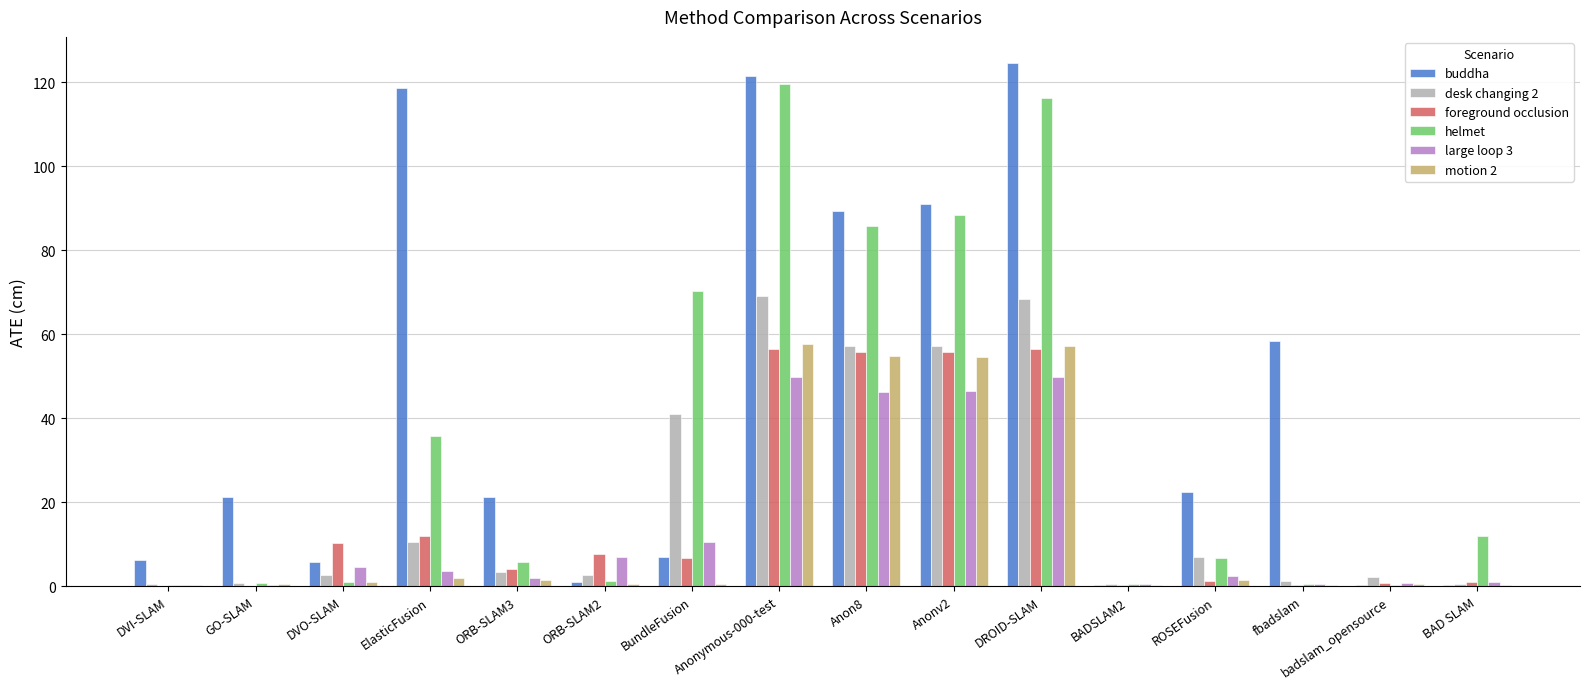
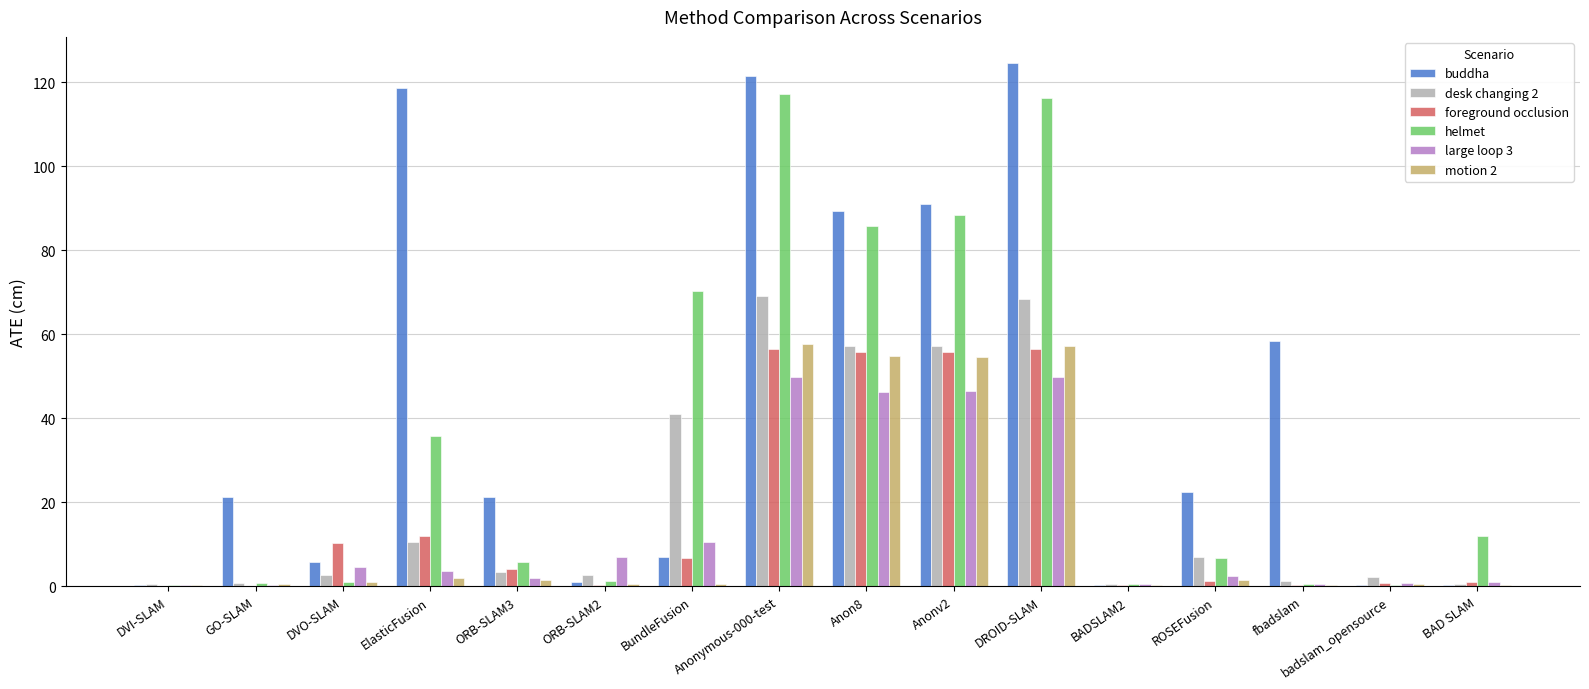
  {
    "buddha": {
-     "DVI-SLAM": 6,
+     "DVI-SLAM": 0,
      "GO-SLAM": 21,
      "DVO-SLAM": 6,
      "ElasticFusion": 119,
      "ORB-SLAM3": 21,
      "ORB-SLAM2": 1,
      "BundleFusion": 7,
      "Anonymous-000-test": 122,
      "Anon8": 89,
      "Anonv2": 91,
      "DROID-SLAM": 125,
      "ROSEFusion": 23,
      "fbadslam": 59
    },
    "foreground occlusion": {
      "DVO-SLAM": 10,
      "ElasticFusion": 12,
      "ORB-SLAM3": 4,
-     "ORB-SLAM2": 8,
+     "ORB-SLAM2": 0,
      "BundleFusion": 7,
      "Anonymous-000-test": 57,
      "Anon8": 56,
      "Anonv2": 56,
      "DROID-SLAM": 57,
      "ROSEFusion": 1,
      "badslam_opensource": 1,
      "BAD SLAM": 1
    },
    "helmet": {
      "GO-SLAM": 1,
      "DVO-SLAM": 1,
      "ElasticFusion": 36,
      "ORB-SLAM3": 6,
      "ORB-SLAM2": 1,
      "BundleFusion": 70,
-     "Anonymous-000-test": 120,
+     "Anonymous-000-test": 117,
      "Anon8": 86,
      "Anonv2": 88,
      "DROID-SLAM": 116,
      "ROSEFusion": 7,
      "BAD SLAM": 12
    },
    "motion 2": {
      "DVO-SLAM": 1,
      "ElasticFusion": 2,
      "ORB-SLAM3": 2,
      "BundleFusion": 1,
      "Anonymous-000-test": 58,
      "Anon8": 55,
      "Anonv2": 55,
      "DROID-SLAM": 57,
      "ROSEFusion": 2
    }
  }
